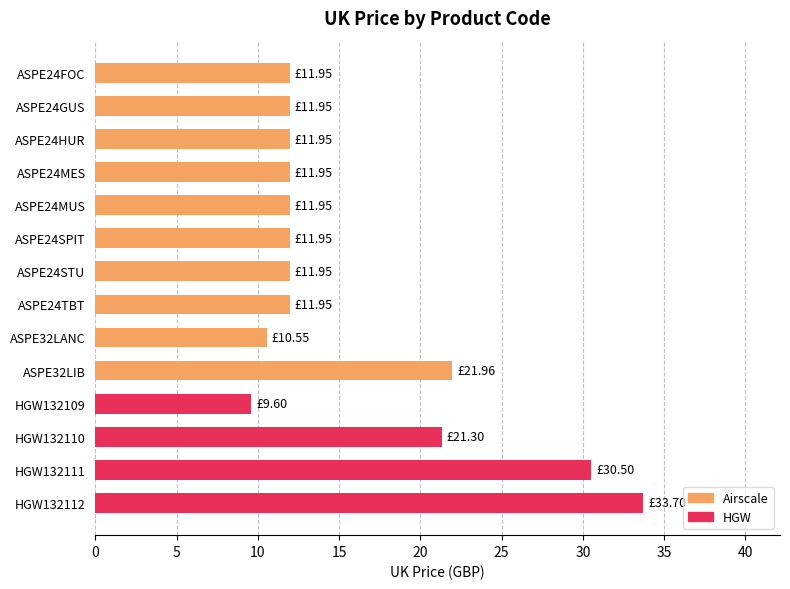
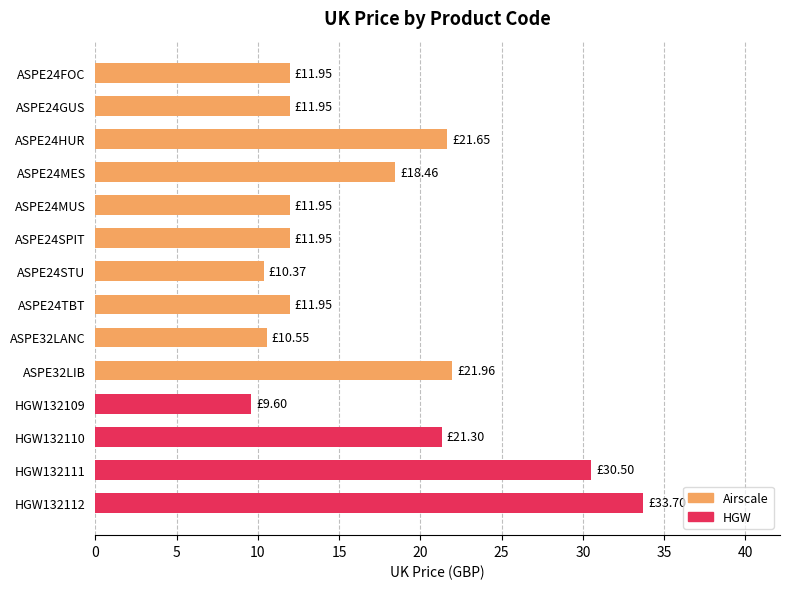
  {
    "ASPE24FOC": "£11.95",
    "ASPE24GUS": "£11.95",
-   "ASPE24HUR": "£11.95",
-   "ASPE24MES": "£11.95",
+   "ASPE24HUR": "£21.65",
+   "ASPE24MES": "£18.46",
    "ASPE24MUS": "£11.95",
    "ASPE24SPIT": "£11.95",
-   "ASPE24STU": "£11.95",
+   "ASPE24STU": "£10.37",
    "ASPE24TBT": "£11.95",
    "ASPE32LANC": "£10.55",
    "ASPE32LIB": "£21.96",
    "HGW132109": "£9.60",
    "HGW132110": "£21.30",
    "HGW132111": "£30.50"
  }
